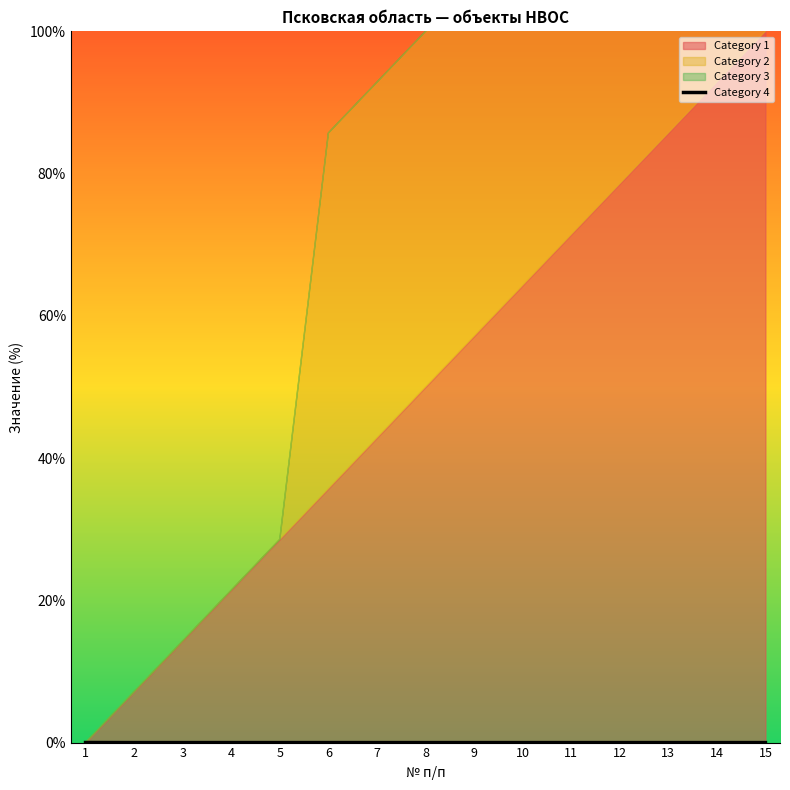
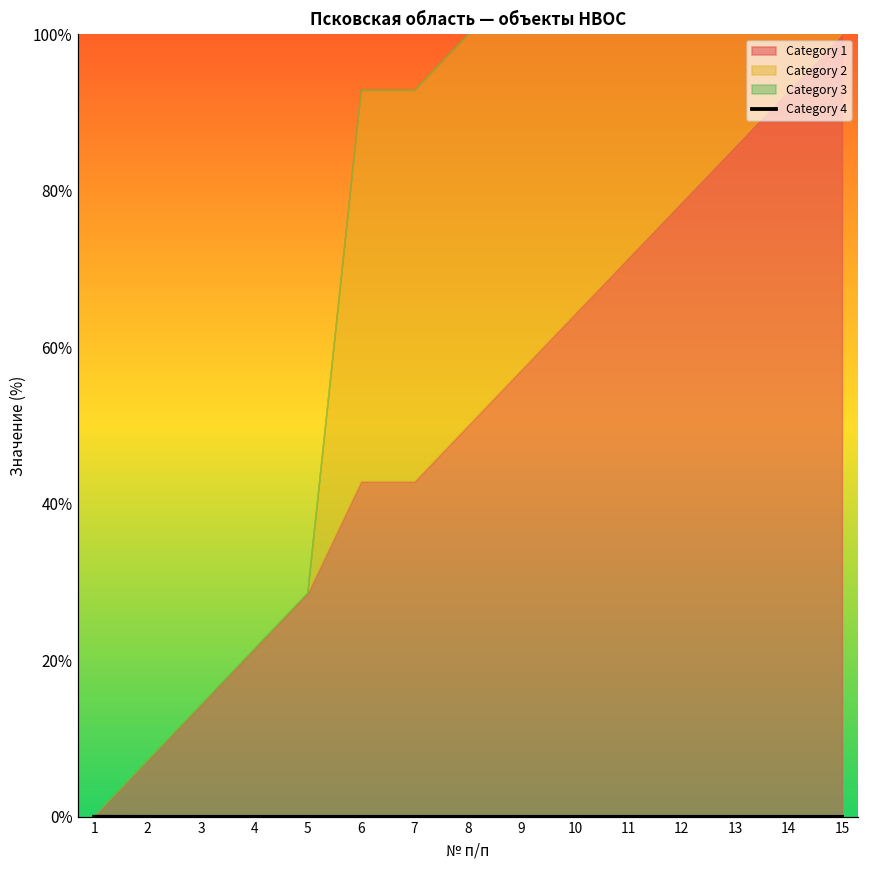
  {
    "Category 4": {
      "2": "0%",
      "3": "0%",
      "4": "0%",
      "5": "0%",
      "6": "0%",
      "7": "0%",
      "8": "0%",
      "9": "0%",
      "10": "0%",
      "11": "0%",
      "12": "0%",
      "13": "0%",
      "14": "0%",
      "15": "0%"
    },
    "Category 1": {
-     "6": "36%",
+     "6": "43%",
      "7": "43%",
      "8": "50%",
      "9": "57%",
      "10": "64%",
      "11": "71%",
      "12": "79%",
      "13": "86%",
      "15": "100%"
    },
    "Category 3": {
      "6": "50%",
      "7": "50%",
      "8": "50%"
    }
  }
